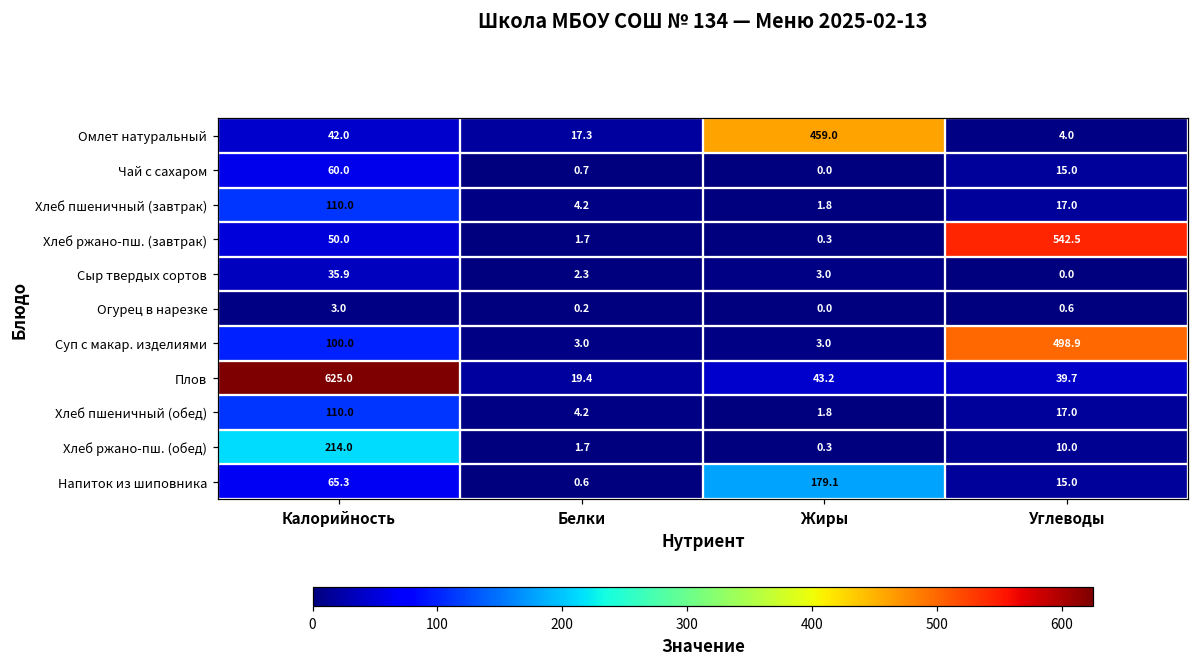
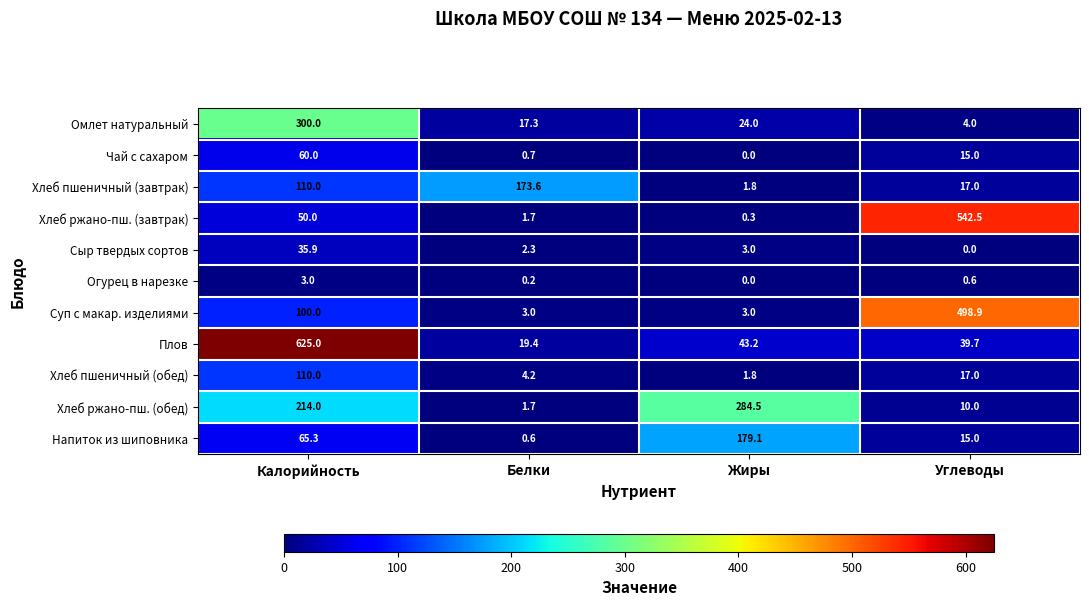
  {
    "Омлет натуральный": {
-     "Калорийность": 42.0,
+     "Калорийность": 300.0,
      "Белки": 17.3,
-     "Жиры": 459.0,
+     "Жиры": 24.0,
      "Углеводы": 4.0
    },
    "Чай с сахаром": {
      "Калорийность": 60.0,
      "Белки": 0.7,
      "Жиры": 0.0,
      "Углеводы": 15.0
    },
    "Хлеб пшеничный (завтрак)": {
      "Калорийность": 110.0,
-     "Белки": 4.2,
+     "Белки": 173.6,
      "Жиры": 1.8,
      "Углеводы": 17.0
    },
    "Хлеб ржано-пш. (завтрак)": {
      "Калорийность": 50.0,
      "Белки": 1.7,
      "Жиры": 0.3,
      "Углеводы": 542.5
    },
    "Сыр твердых сортов": {
      "Калорийность": 35.9,
      "Белки": 2.3,
      "Жиры": 3.0,
      "Углеводы": 0.0
    },
    "Огурец в нарезке": {
      "Калорийность": 3.0,
      "Белки": 0.2,
      "Жиры": 0.0,
      "Углеводы": 0.6
    },
    "Суп с макар. изделиями": {
      "Калорийность": 100.0,
      "Белки": 3.0,
      "Жиры": 3.0,
      "Углеводы": 498.9
    },
    "Плов": {
      "Калорийность": 625.0,
      "Белки": 19.4,
      "Жиры": 43.2,
      "Углеводы": 39.7
    },
    "Хлеб пшеничный (обед)": {
      "Калорийность": 110.0,
      "Белки": 4.2,
      "Жиры": 1.8,
      "Углеводы": 17.0
    },
    "Хлеб ржано-пш. (обед)": {
      "Калорийность": 214.0,
      "Белки": 1.7,
-     "Жиры": 0.3,
+     "Жиры": 284.5,
      "Углеводы": 10.0
    },
    "Напиток из шиповника": {
      "Калорийность": 65.3,
      "Белки": 0.6,
      "Жиры": 179.1,
      "Углеводы": 15.0
    }
  }
